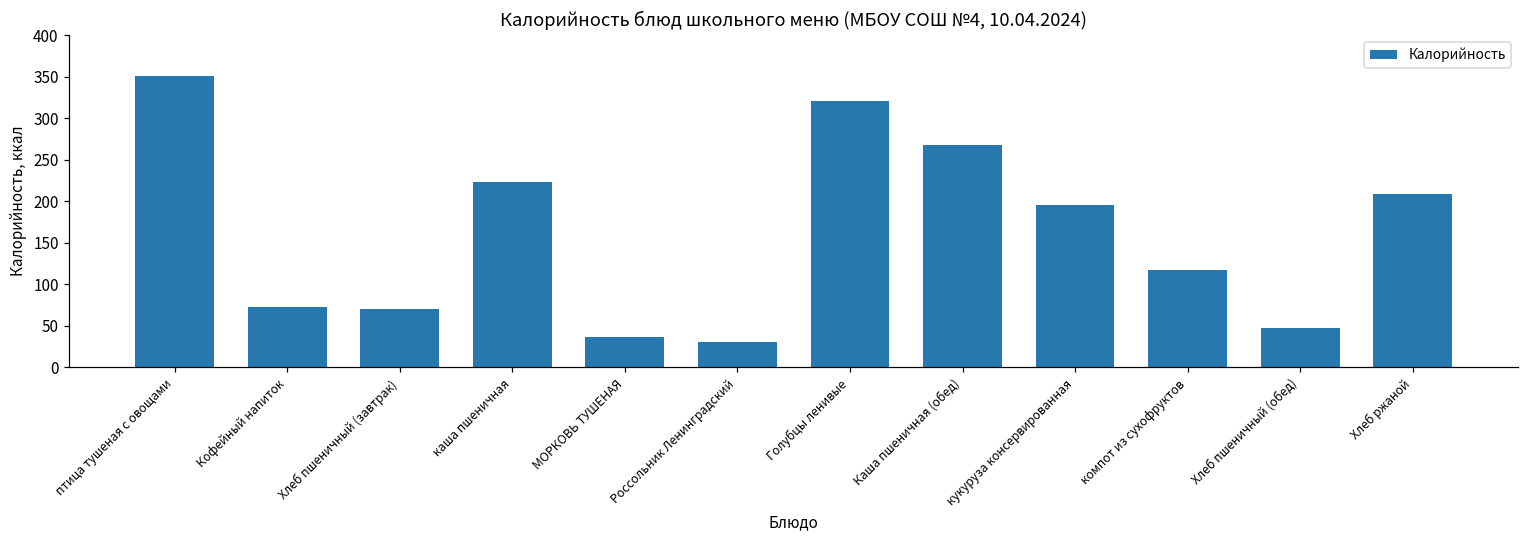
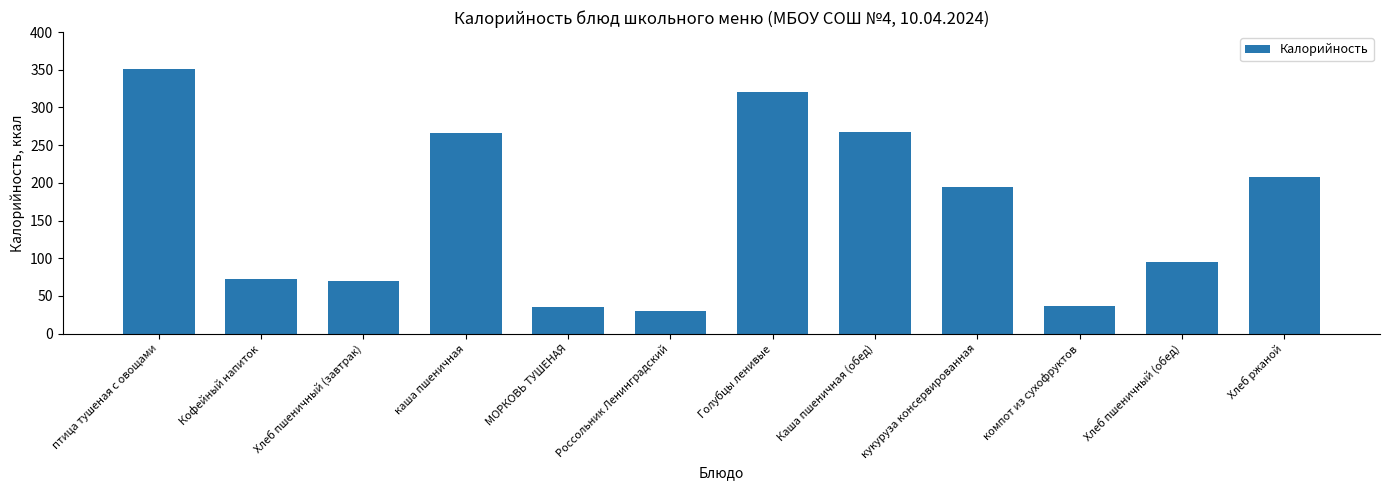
  {
    "птица тушеная с овощами": 350,
    "Кофейный напиток": 70,
    "Хлеб пшеничный (завтрак)": 70,
-   "каша пшеничная": 220,
+   "каша пшеничная": 270,
    "МОРКОВЬ ТУШЕНАЯ": 40,
    "Россольник Ленинградский": 30,
    "Голубцы ленивые": 320,
    "Каша пшеничная (обед)": 270,
    "кукуруза консервированная": 200,
-   "компот из сухофруктов": 120,
-   "Хлеб пшеничный (обед)": 50,
+   "компот из сухофруктов": 40,
+   "Хлеб пшеничный (обед)": 100,
    "Хлеб ржаной": 210
  }
